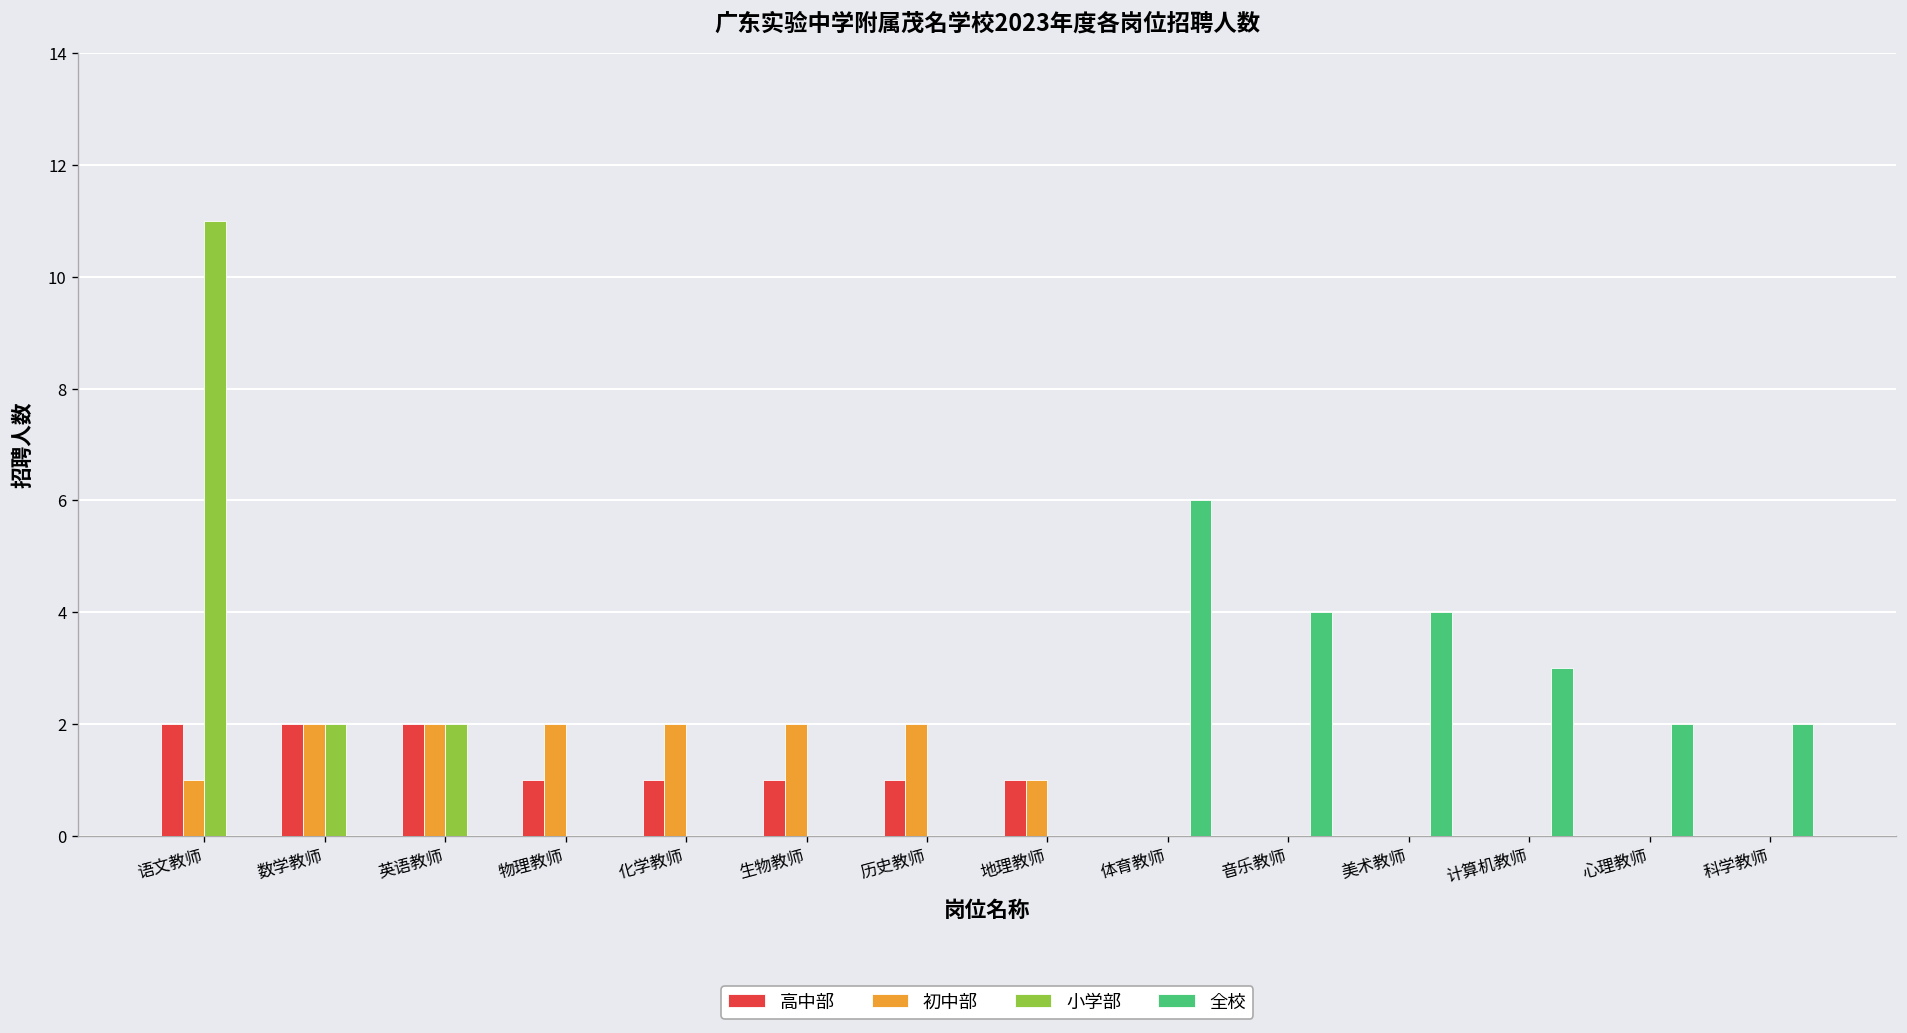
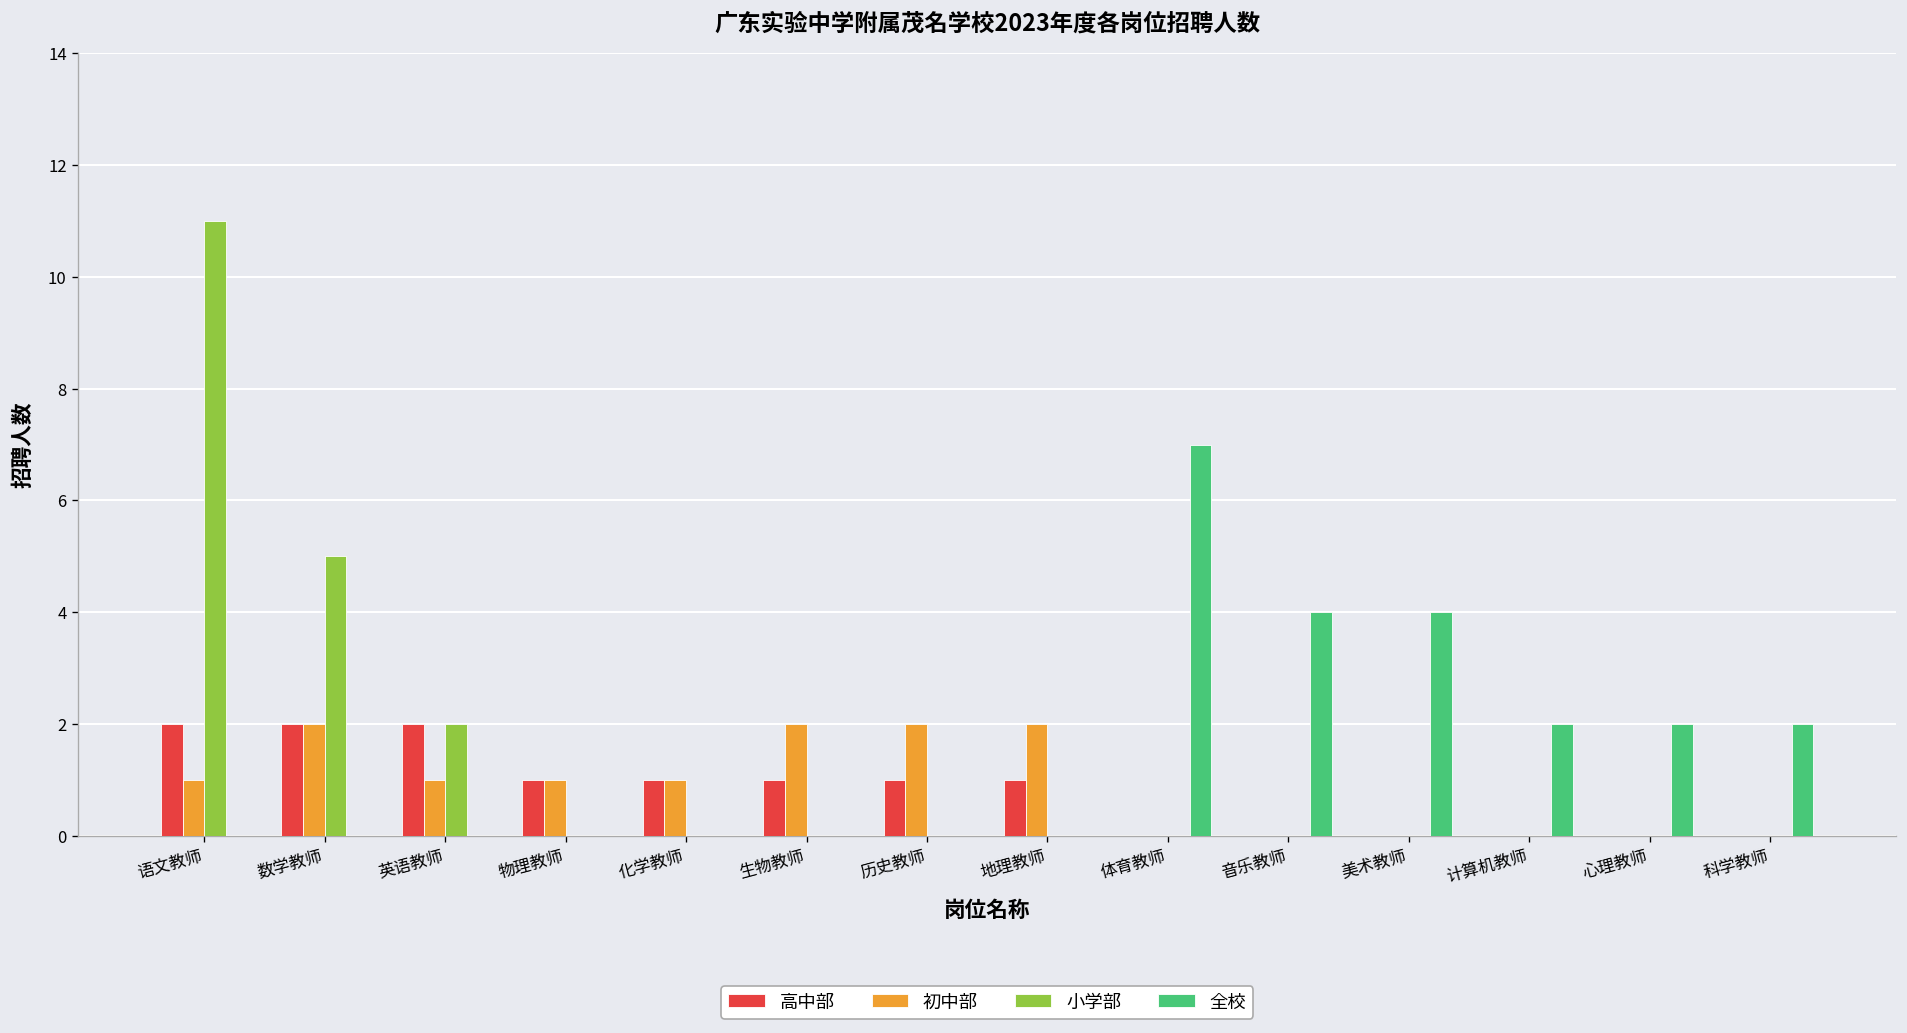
  {
    "高中部": {
      "语文教师": 2,
      "数学教师": 2,
      "英语教师": 2,
      "物理教师": 1,
      "化学教师": 1,
      "生物教师": 1,
      "历史教师": 1,
      "地理教师": 1,
      "体育教师": 0,
      "音乐教师": 0,
      "美术教师": 0,
      "计算机教师": 0,
      "心理教师": 0,
      "科学教师": 0
    },
    "初中部": {
      "语文教师": 1,
      "数学教师": 2,
-     "英语教师": 2,
-     "物理教师": 2,
-     "化学教师": 2,
+     "英语教师": 1,
+     "物理教师": 1,
+     "化学教师": 1,
      "生物教师": 2,
      "历史教师": 2,
-     "地理教师": 1,
+     "地理教师": 2,
      "体育教师": 0,
      "音乐教师": 0,
      "美术教师": 0,
      "计算机教师": 0,
      "心理教师": 0,
      "科学教师": 0
    },
    "小学部": {
      "语文教师": 11,
-     "数学教师": 2,
+     "数学教师": 5,
      "英语教师": 2,
      "物理教师": 0,
      "化学教师": 0,
      "生物教师": 0,
      "历史教师": 0,
      "地理教师": 0,
      "体育教师": 0,
      "音乐教师": 0,
      "美术教师": 0,
      "计算机教师": 0,
      "心理教师": 0,
      "科学教师": 0
    },
    "全校": {
      "语文教师": 0,
      "数学教师": 0,
      "英语教师": 0,
      "物理教师": 0,
      "化学教师": 0,
      "生物教师": 0,
      "历史教师": 0,
      "地理教师": 0,
-     "体育教师": 6,
+     "体育教师": 7,
      "音乐教师": 4,
      "美术教师": 4,
-     "计算机教师": 3,
+     "计算机教师": 2,
      "心理教师": 2,
      "科学教师": 2
    }
  }
